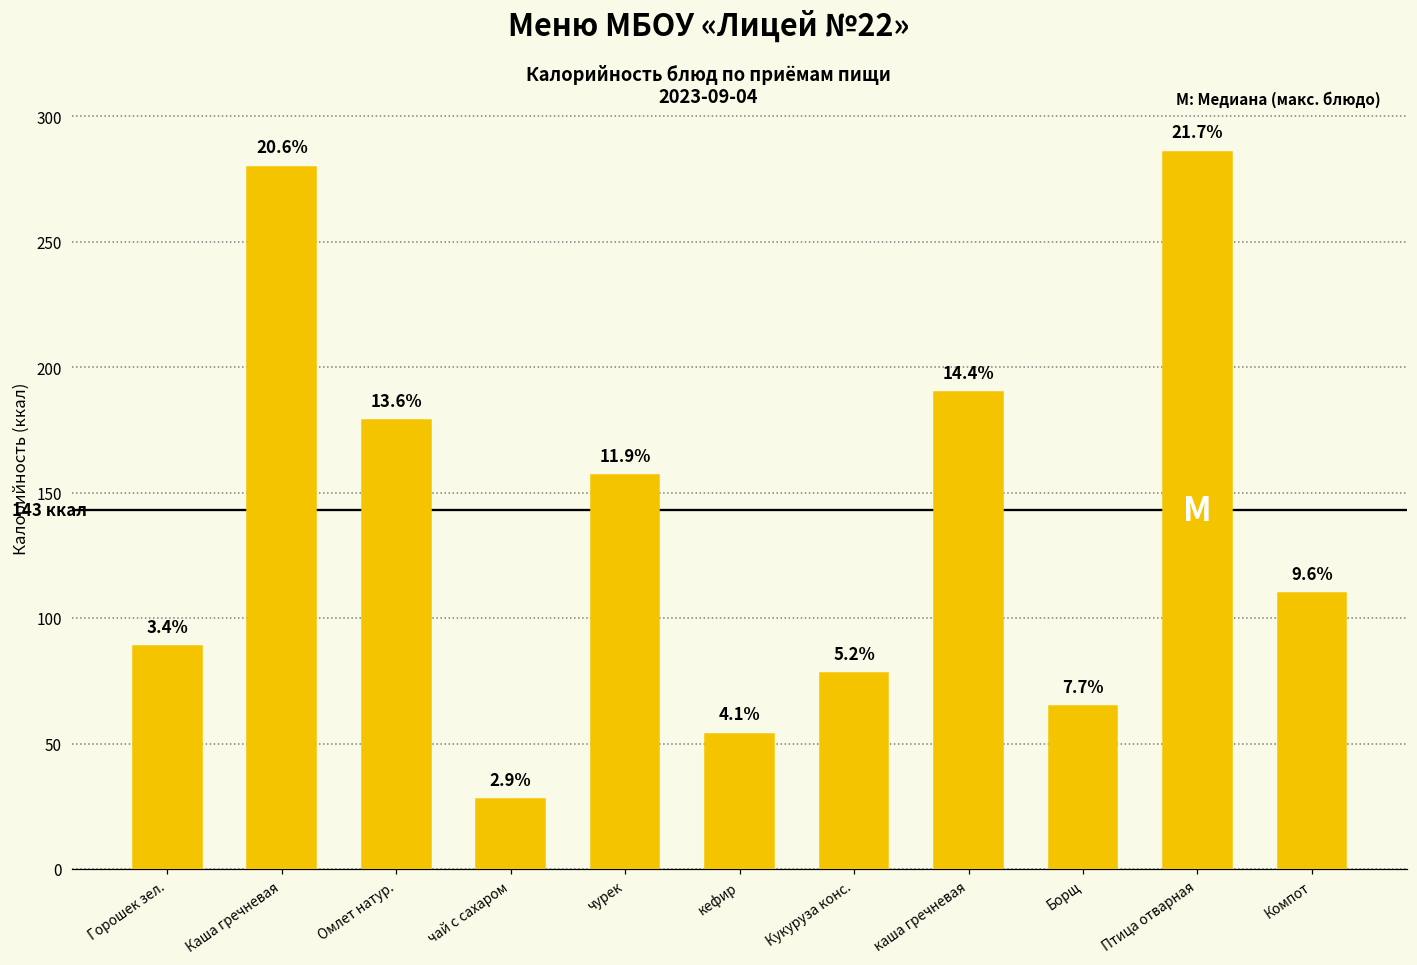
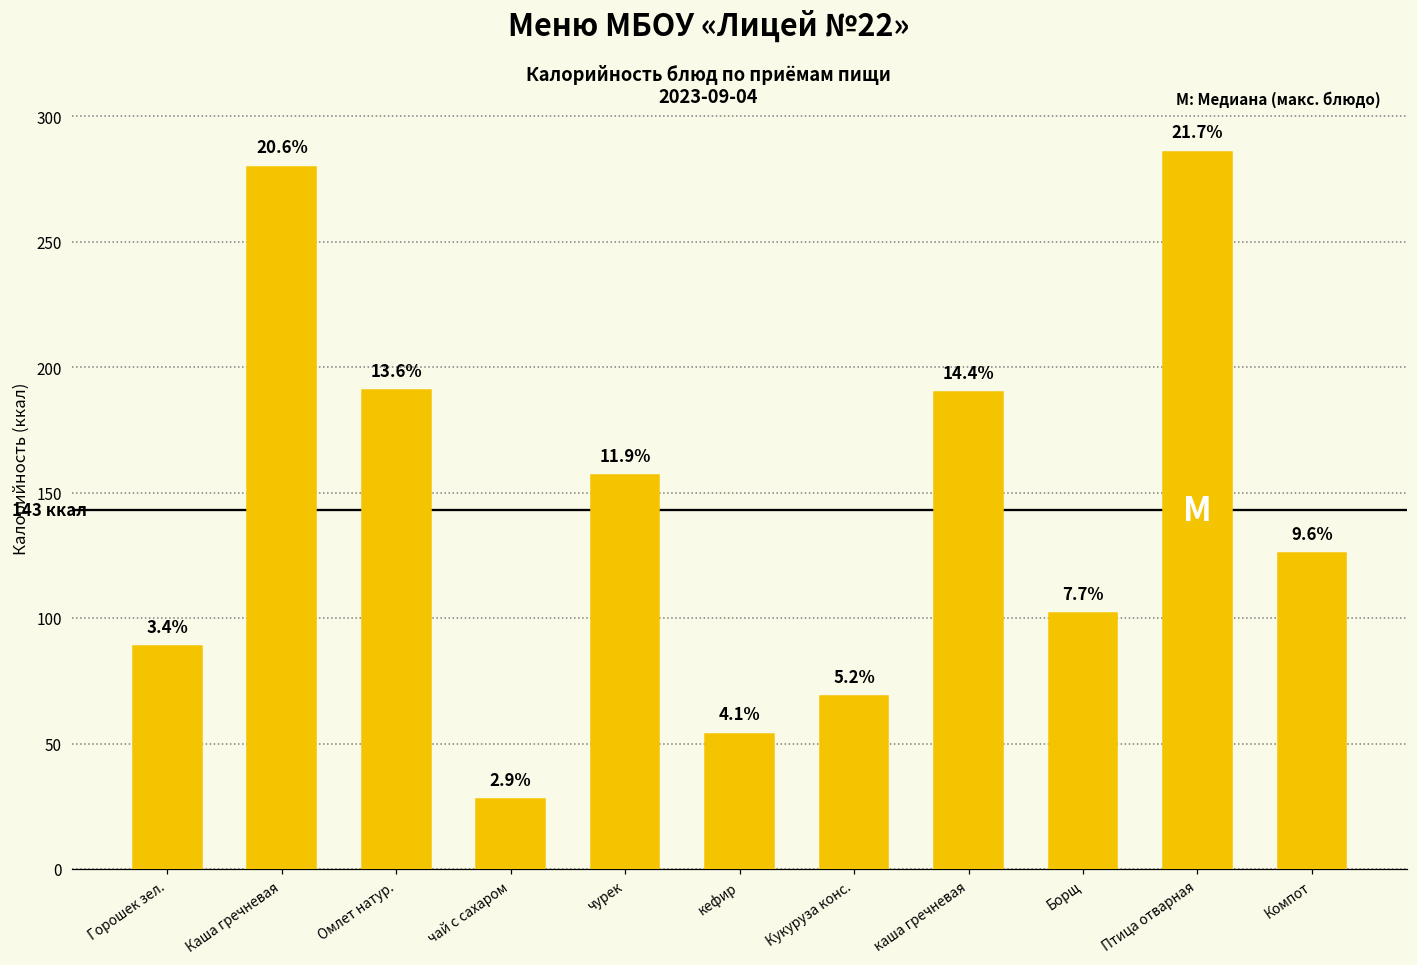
  {
-   "Омлет натур.": 179,
-   "Кукуруза конс.": 78,
-   "Борщ": 65,
-   "Компот": 110
+   "Омлет натур.": 191,
+   "Кукуруза конс.": 69,
+   "Борщ": 102,
+   "Компот": 126
  }
